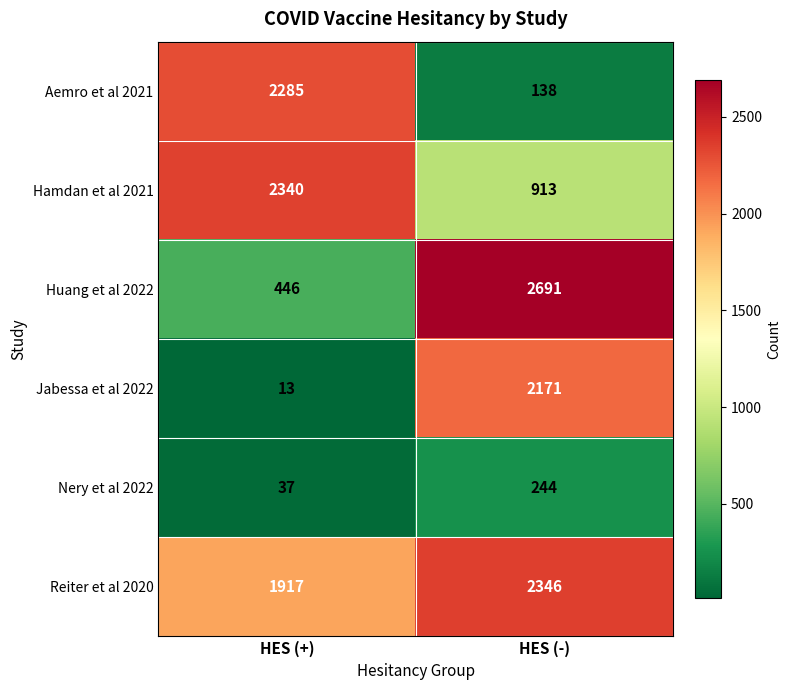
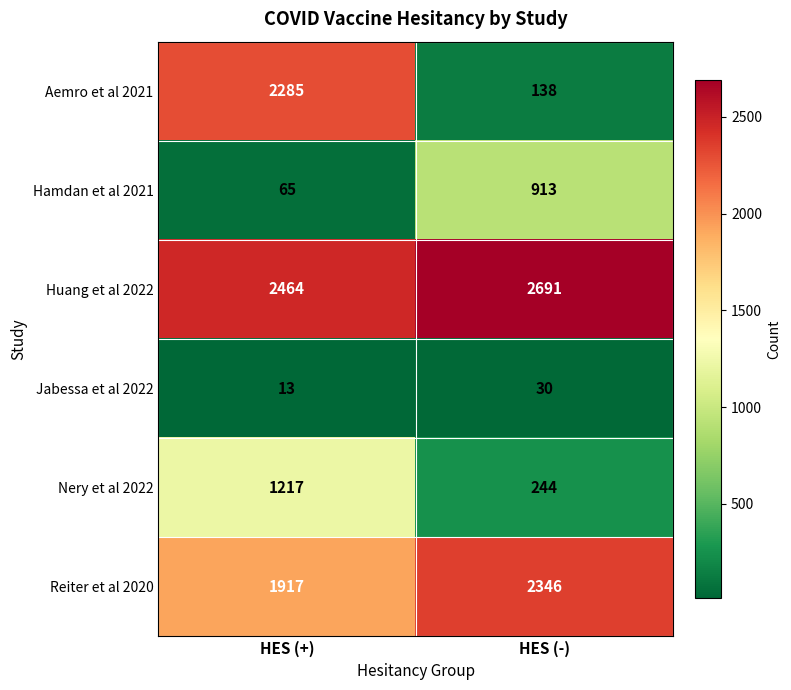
  {
    "Aemro et al 2021": {
      "HES (+)": 2285,
      "HES (-)": 138
    },
    "Hamdan et al 2021": {
-     "HES (+)": 2340,
+     "HES (+)": 65,
      "HES (-)": 913
    },
    "Huang et al 2022": {
-     "HES (+)": 446,
+     "HES (+)": 2464,
      "HES (-)": 2691
    },
    "Jabessa et al 2022": {
      "HES (+)": 13,
-     "HES (-)": 2171
+     "HES (-)": 30
    },
    "Nery et al 2022": {
-     "HES (+)": 37,
+     "HES (+)": 1217,
      "HES (-)": 244
    },
    "Reiter et al 2020": {
      "HES (+)": 1917,
      "HES (-)": 2346
    }
  }
